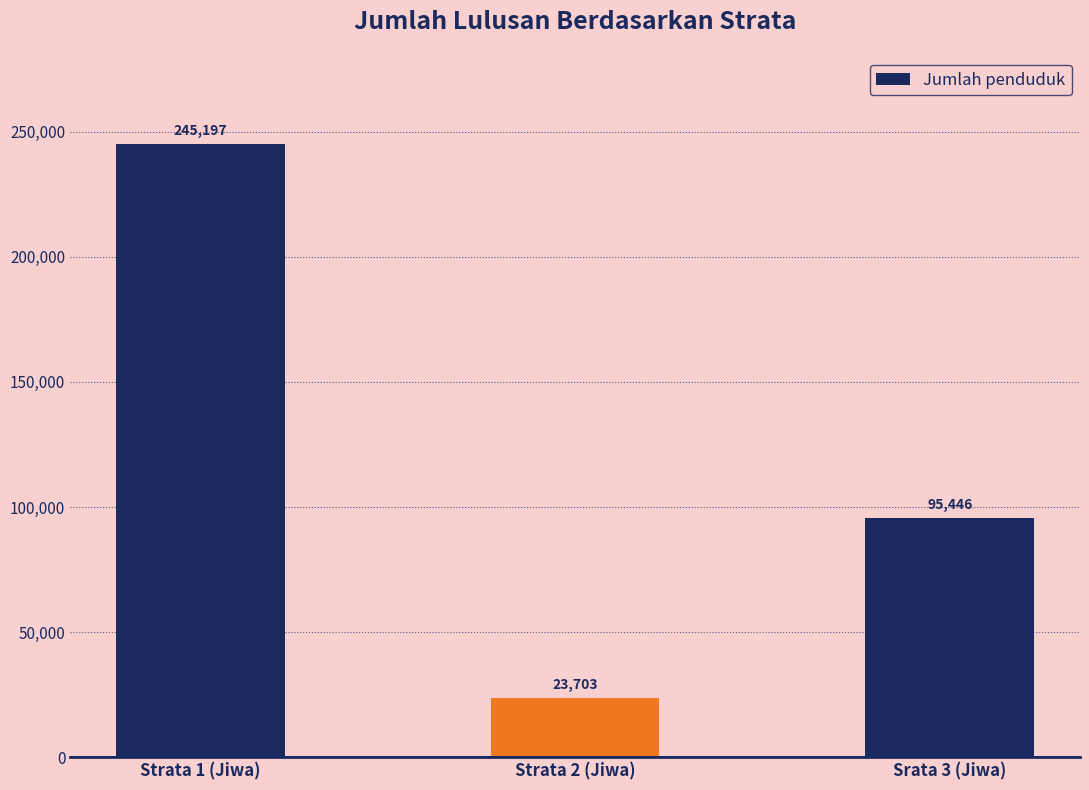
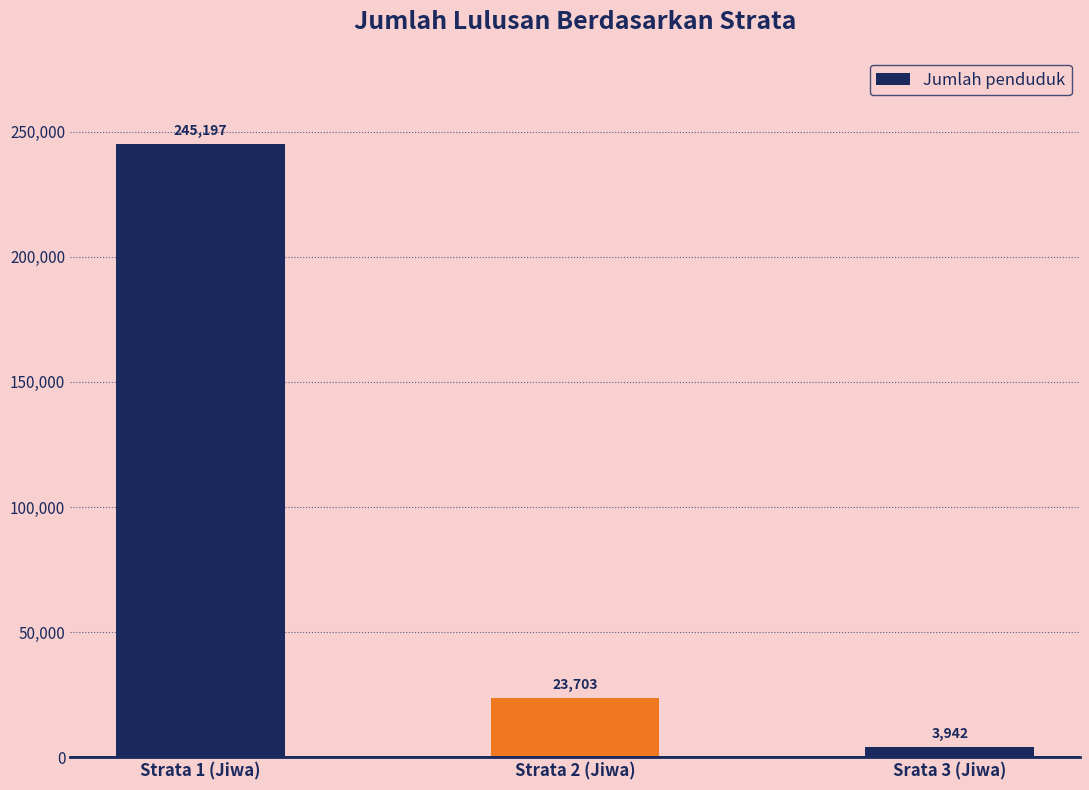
  {
    "Strata 1 (Jiwa)": "245,197",
    "Strata 2 (Jiwa)": "23,703",
-   "Srata 3 (Jiwa)": "95,446"
+   "Srata 3 (Jiwa)": "3,942"
  }
